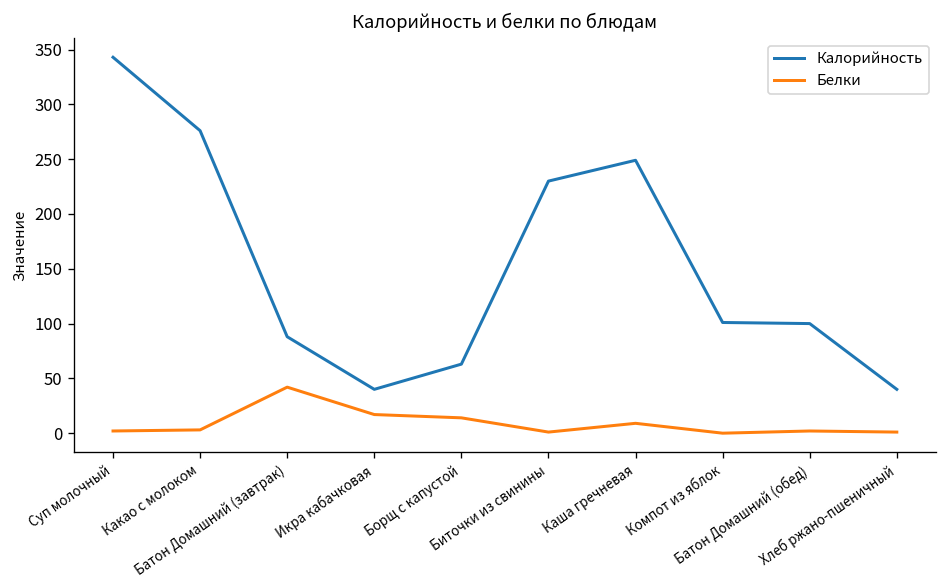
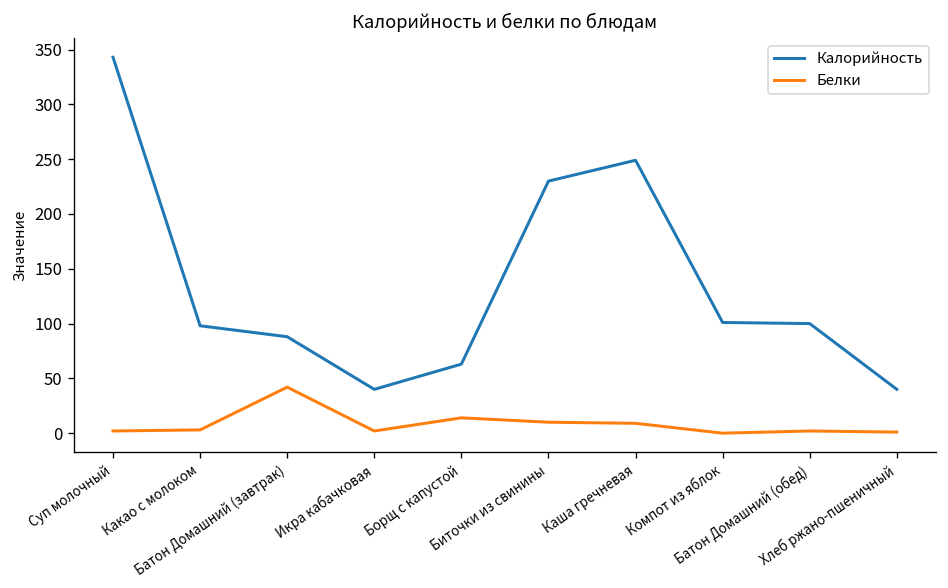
  {
    "Калорийность": {
      "Суп молочный": 340,
-     "Какао с молоком": 280,
+     "Какао с молоком": 100,
      "Батон Домашний (завтрак)": 90,
      "Икра кабачковая": 40,
      "Борщ с капустой": 60,
      "Биточки из свинины": 230,
      "Каша гречневая": 250,
      "Компот из яблок": 100,
      "Батон Домашний (обед)": 100,
      "Хлеб ржано-пшеничный": 40
    },
    "Белки": {
      "Суп молочный": 0,
      "Какао с молоком": 0,
      "Батон Домашний (завтрак)": 40,
-     "Икра кабачковая": 20,
+     "Икра кабачковая": 0,
      "Борщ с капустой": 10,
-     "Биточки из свинины": 0,
+     "Биточки из свинины": 10,
      "Каша гречневая": 10,
      "Компот из яблок": 0,
      "Батон Домашний (обед)": 0,
      "Хлеб ржано-пшеничный": 0
    }
  }
